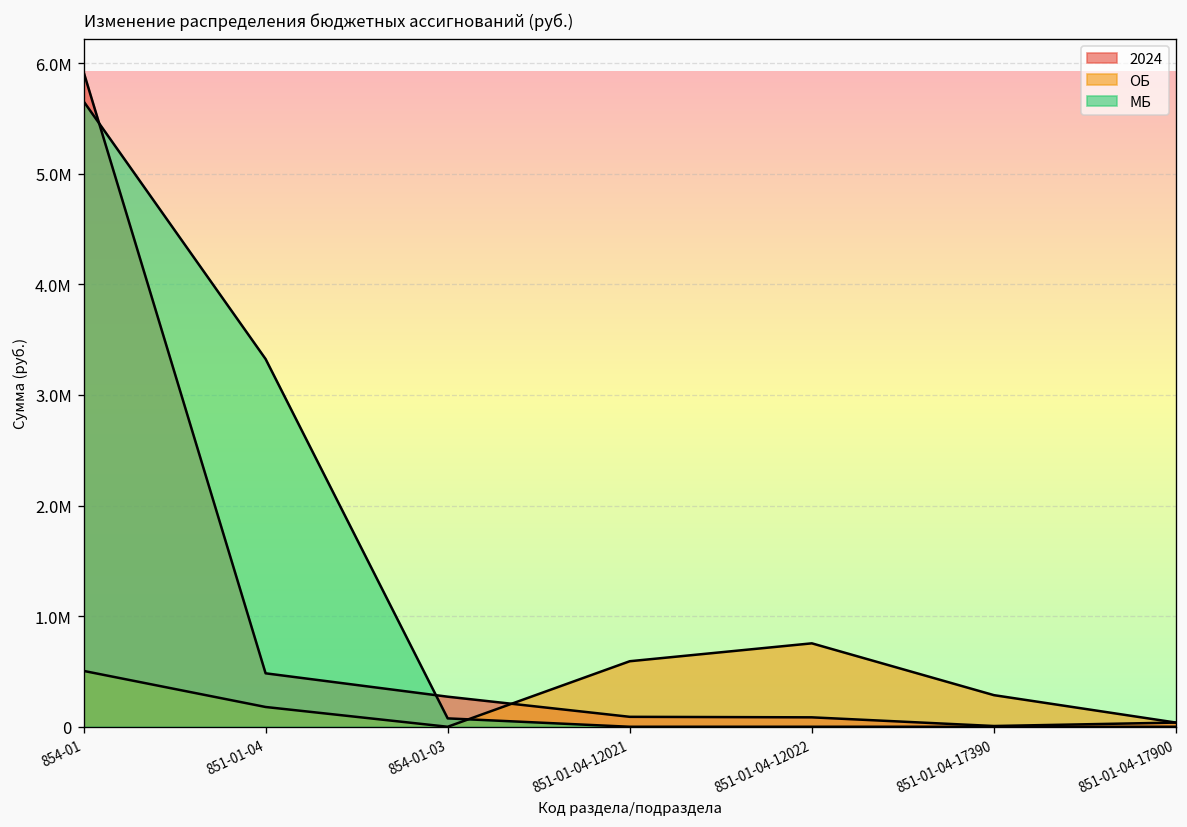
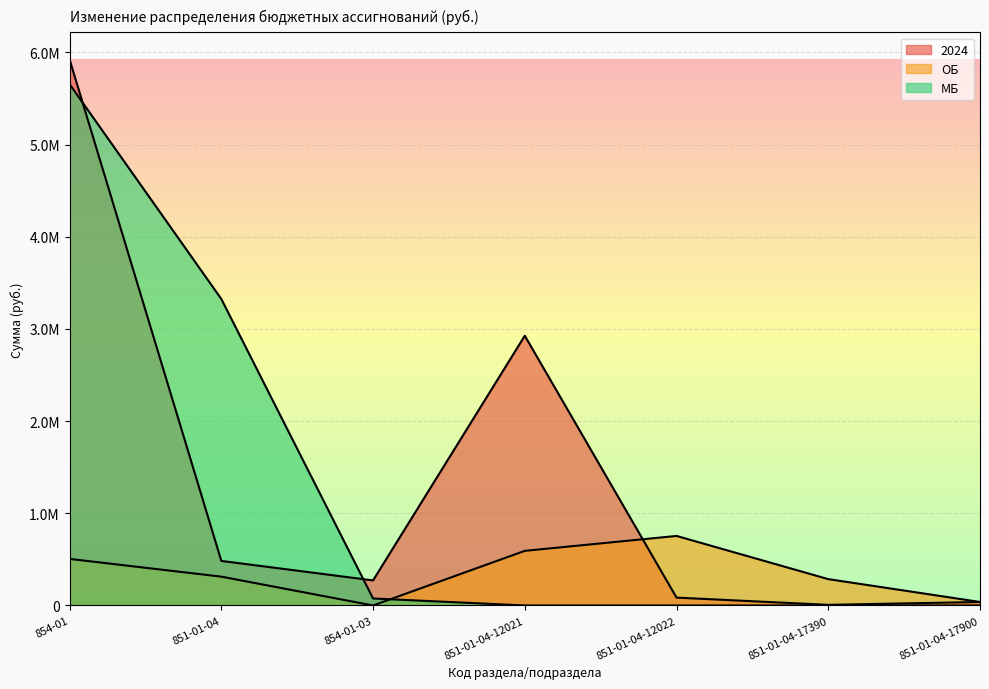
  {
    "2024": {
      "854-01": 5900000,
      "851-01-04": 500000,
      "854-01-03": 300000,
-     "851-01-04-12021": 100000,
+     "851-01-04-12021": 2900000,
      "851-01-04-12022": 100000
    },
    "ОБ": {
      "854-01": 500000,
-     "851-01-04": 200000,
+     "851-01-04": 300000,
      "854-01-03": 0,
      "851-01-04-12021": 600000,
      "851-01-04-12022": 800000,
      "851-01-04-17390": 300000
    },
    "МБ": {
      "854-01": 5700000,
      "851-01-04": 3300000,
      "854-01-03": 100000,
      "851-01-04-12021": 0,
      "851-01-04-12022": 0,
      "851-01-04-17900": 0
    }
  }
